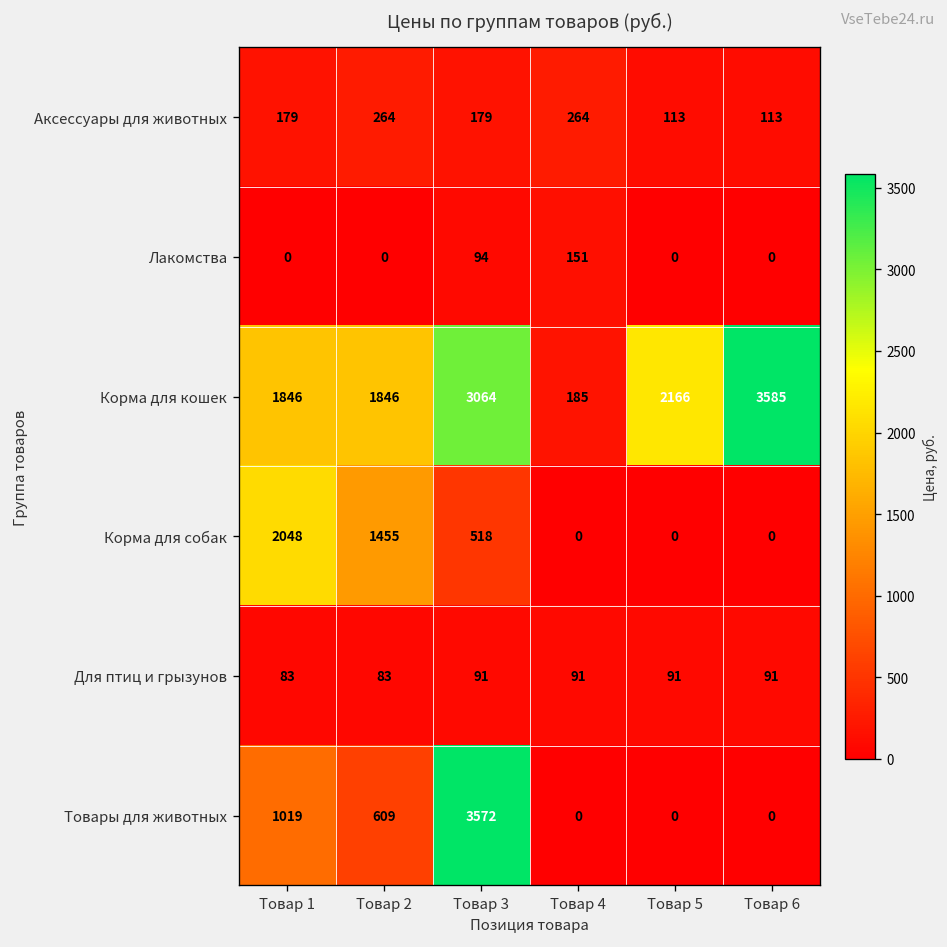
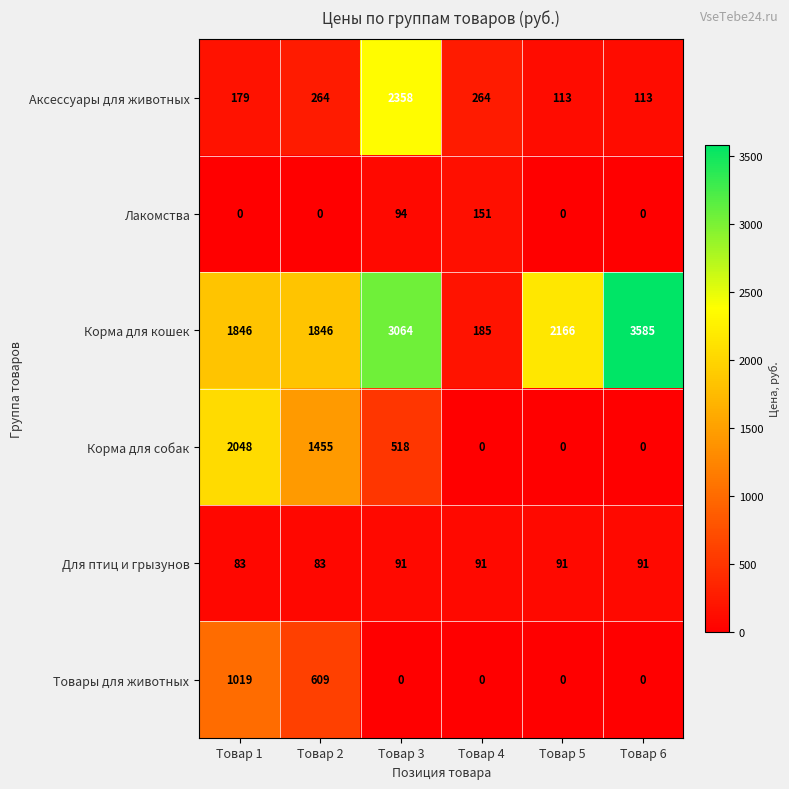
  {
    "Аксессуары для животных": {
      "Товар 1": 179,
      "Товар 2": 264,
-     "Товар 3": 179,
+     "Товар 3": 2358,
      "Товар 4": 264,
      "Товар 5": 113,
      "Товар 6": 113
    },
    "Лакомства": {
      "Товар 1": 0,
      "Товар 2": 0,
      "Товар 3": 94,
      "Товар 4": 151,
      "Товар 5": 0,
      "Товар 6": 0
    },
    "Корма для кошек": {
      "Товар 1": 1846,
      "Товар 2": 1846,
      "Товар 3": 3064,
      "Товар 4": 185,
      "Товар 5": 2166,
      "Товар 6": 3585
    },
    "Корма для собак": {
      "Товар 1": 2048,
      "Товар 2": 1455,
      "Товар 3": 518,
      "Товар 4": 0,
      "Товар 5": 0,
      "Товар 6": 0
    },
    "Для птиц и грызунов": {
      "Товар 1": 83,
      "Товар 2": 83,
      "Товар 3": 91,
      "Товар 4": 91,
      "Товар 5": 91,
      "Товар 6": 91
    },
    "Товары для животных": {
      "Товар 1": 1019,
      "Товар 2": 609,
-     "Товар 3": 3572,
+     "Товар 3": 0,
      "Товар 4": 0,
      "Товар 5": 0,
      "Товар 6": 0
    }
  }
